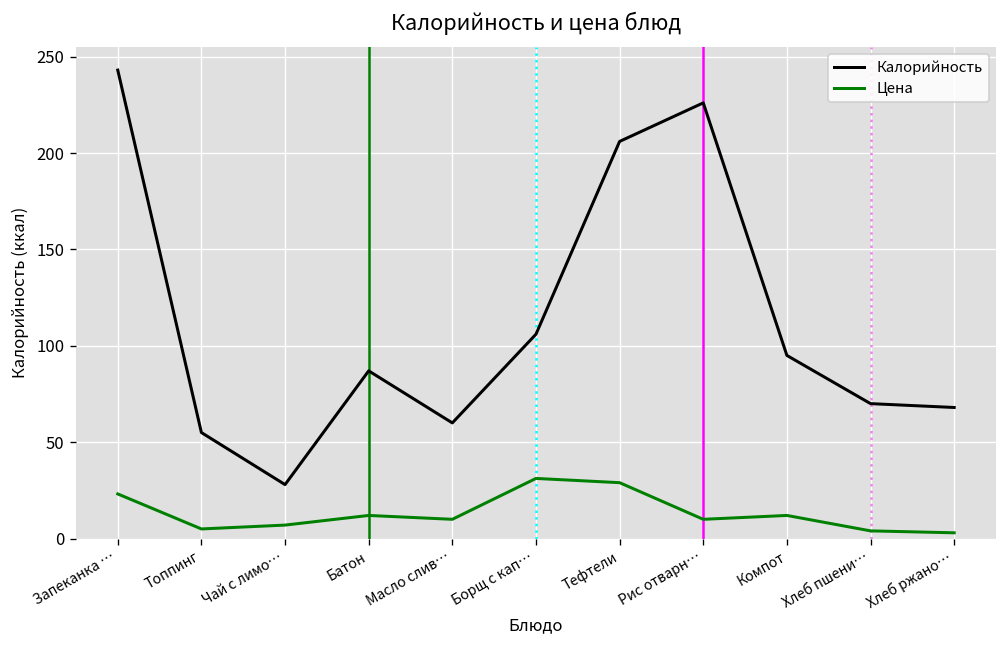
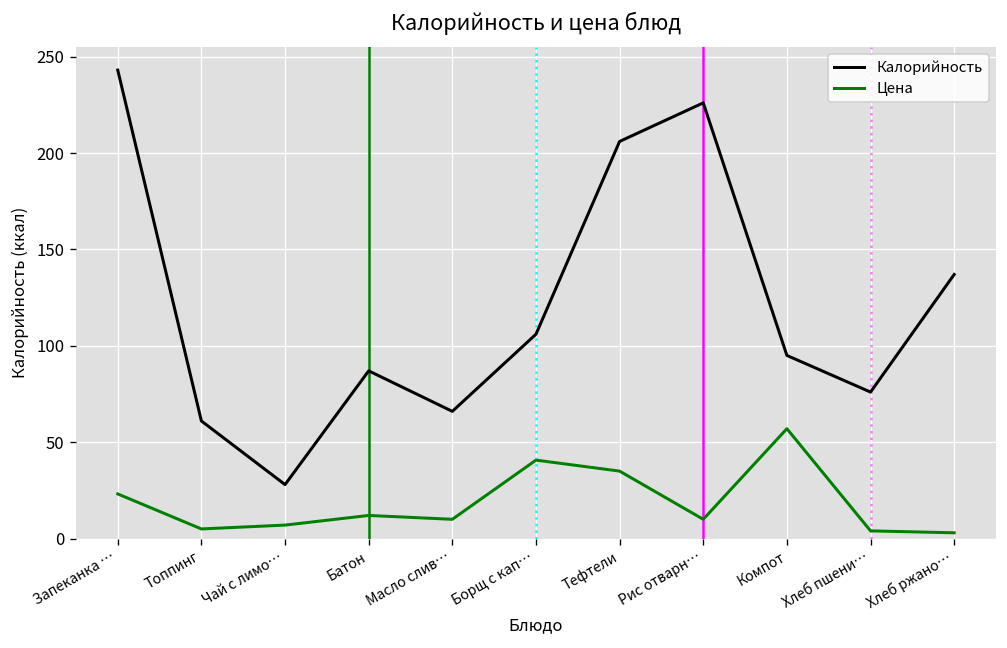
  {
    "Калорийность": {
      "Запеканка …": 243,
-     "Топпинг": 55,
+     "Топпинг": 61,
      "Чай с лимо…": 28,
      "Батон": 87,
-     "Масло слив…": 60,
+     "Масло слив…": 66,
      "Борщ с кап…": 106,
      "Тефтели": 206,
      "Рис отварн…": 226,
      "Компот": 95,
-     "Хлеб пшени…": 70,
-     "Хлеб ржано…": 68
+     "Хлеб пшени…": 76,
+     "Хлеб ржано…": 137
    },
    "Цена": {
      "Запеканка …": 23,
      "Топпинг": 5,
      "Чай с лимо…": 7,
      "Батон": 12,
      "Масло слив…": 10,
-     "Борщ с кап…": 31,
-     "Тефтели": 29,
+     "Борщ с кап…": 41,
+     "Тефтели": 35,
      "Рис отварн…": 10,
-     "Компот": 12,
+     "Компот": 57,
      "Хлеб пшени…": 4,
      "Хлеб ржано…": 3
    }
  }
